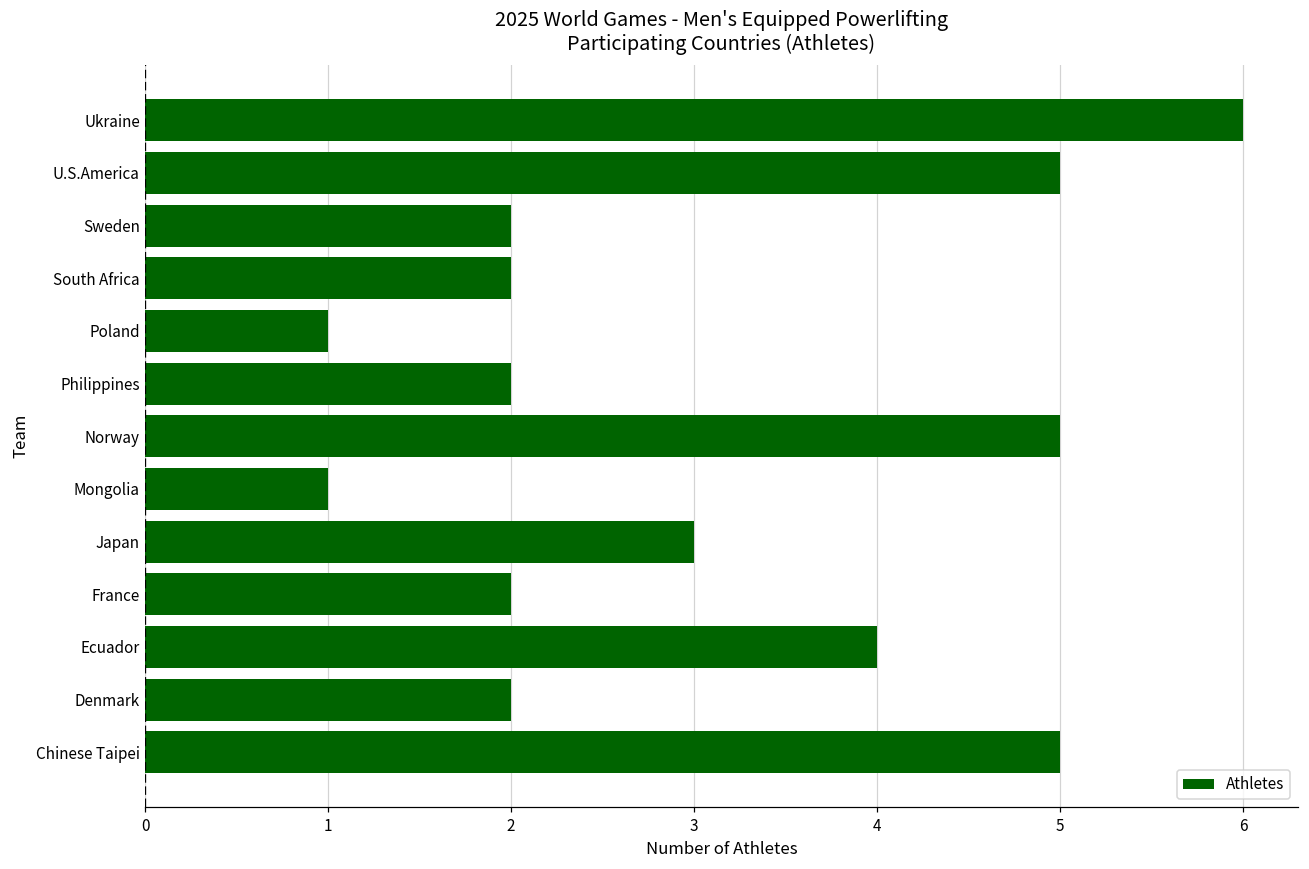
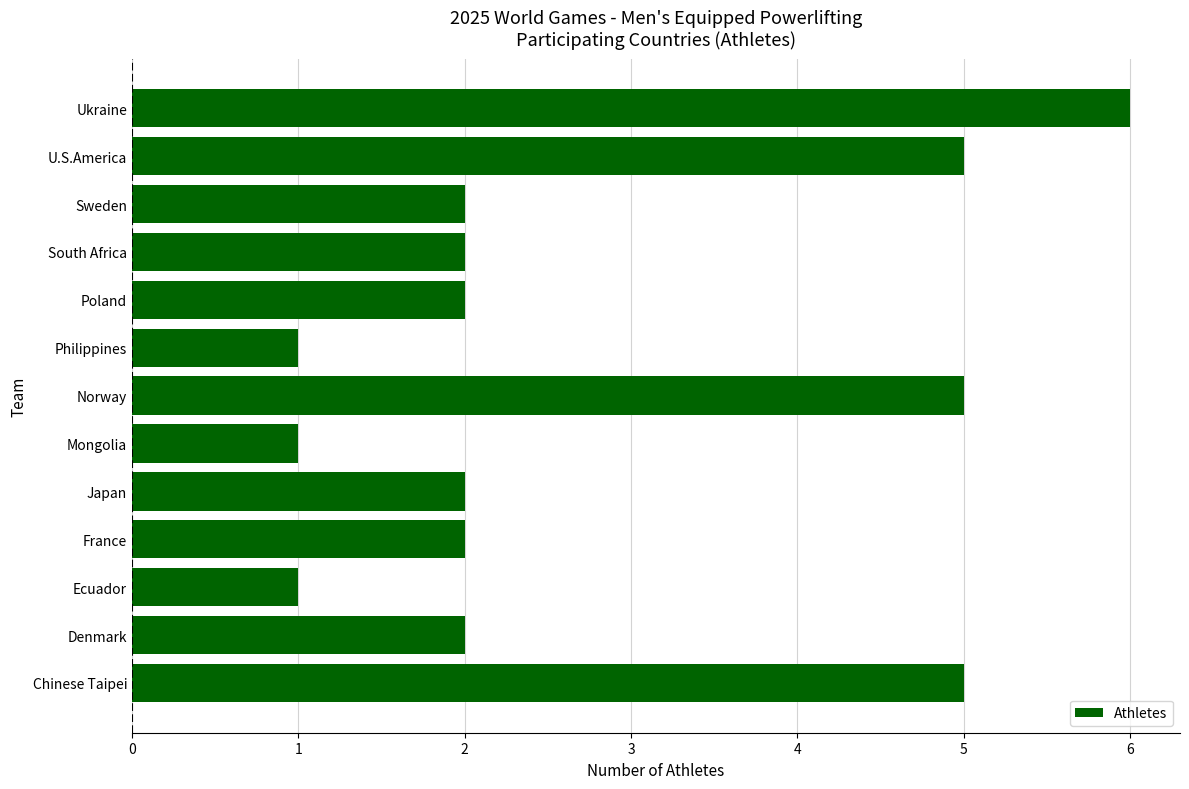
  {
    "Ukraine": 6,
    "U.S.America": 5,
    "Sweden": 2,
    "South Africa": 2,
-   "Poland": 1,
-   "Philippines": 2,
+   "Poland": 2,
+   "Philippines": 1,
    "Norway": 5,
    "Mongolia": 1,
-   "Japan": 3,
+   "Japan": 2,
    "France": 2,
-   "Ecuador": 4,
+   "Ecuador": 1,
    "Denmark": 2,
    "Chinese Taipei": 5
  }
